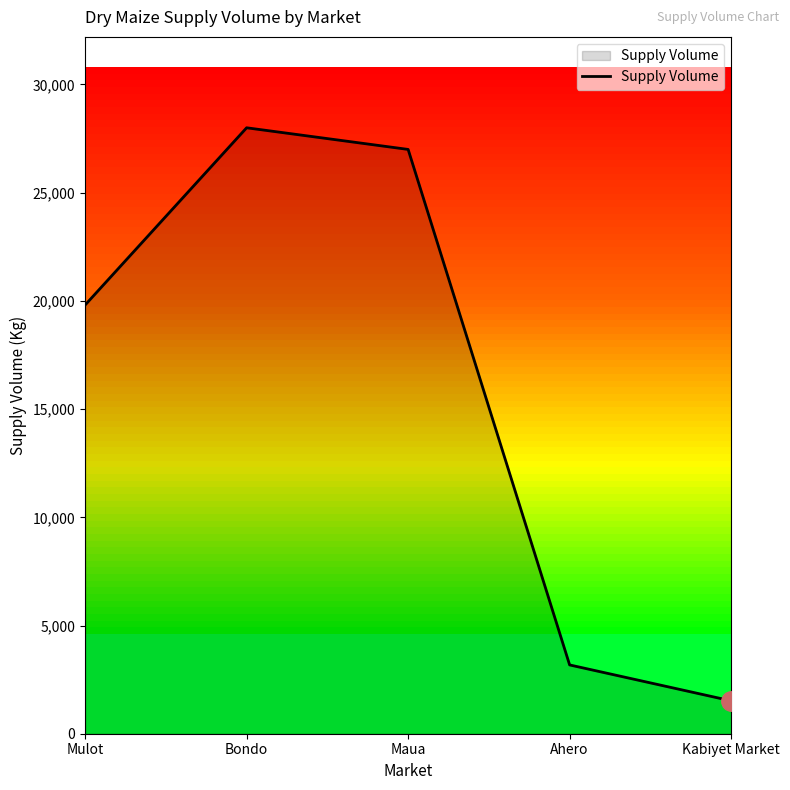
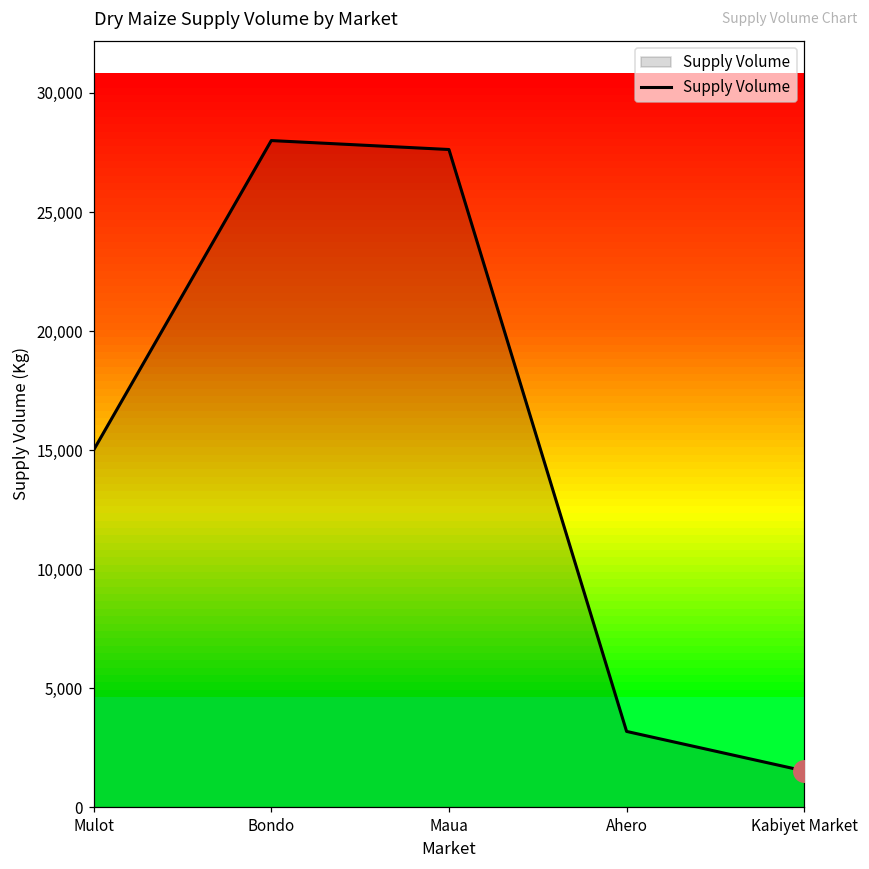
  {
    "Supply Volume": {
-     "Mulot": "19,800",
+     "Mulot": "15,000",
      "Bondo": "28,000",
-     "Maua": "27,000",
+     "Maua": "27,600",
      "Ahero": "3,200"
    }
  }
